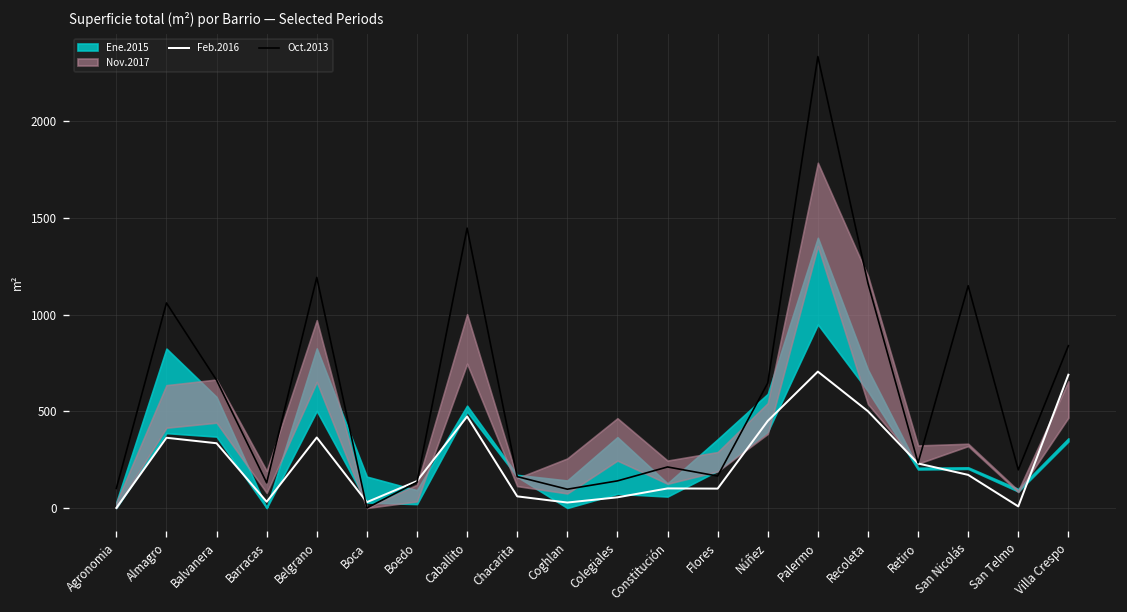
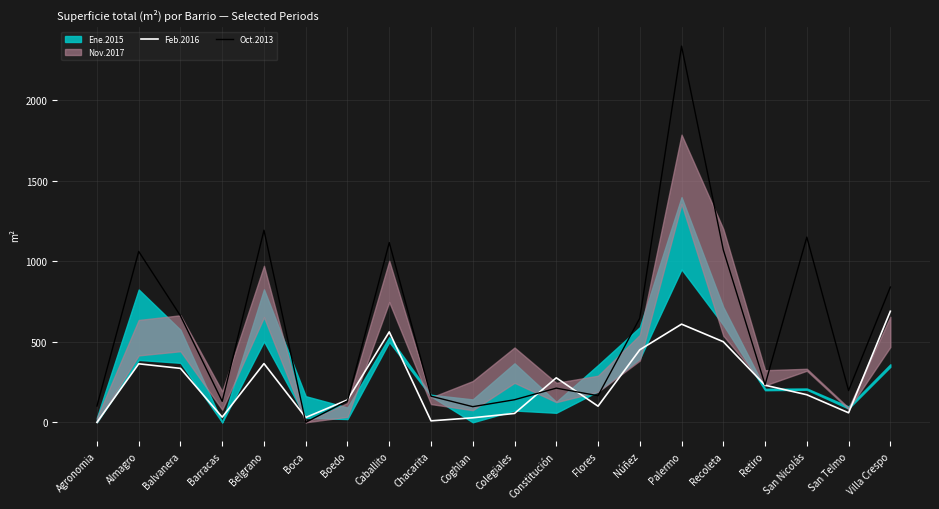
  {
    "Feb.2016": {
      "Agronomia": 0,
      "Almagro": 360,
      "Balvanera": 330,
      "Barracas": 30,
      "Belgrano": 360,
      "Boca": 30,
-     "Caballito": 470,
-     "Chacarita": 60,
+     "Caballito": 560,
+     "Chacarita": 10,
      "Coghlan": 30,
      "Colegiales": 60,
-     "Constitución": 100,
+     "Constitución": 280,
      "Flores": 100,
      "Núñez": 450,
-     "Palermo": 710,
+     "Palermo": 610,
      "Recoleta": 500,
      "San Nicolás": 170,
-     "San Telmo": 10,
+     "San Telmo": 60,
      "Villa Crespo": 690
    },
    "Oct.2013": {
      "Agronomia": 100,
      "Almagro": 1060,
      "Barracas": 130,
      "Belgrano": 1190,
-     "Caballito": 1450,
+     "Caballito": 1120,
      "Coghlan": 100,
      "Colegiales": 140,
      "Constitución": 210,
      "Flores": 170,
      "Núñez": 650,
      "Palermo": 2330,
-     "Recoleta": 1160,
+     "Recoleta": 1070,
      "San Nicolás": 1150,
      "San Telmo": 200,
      "Villa Crespo": 840
    }
  }
